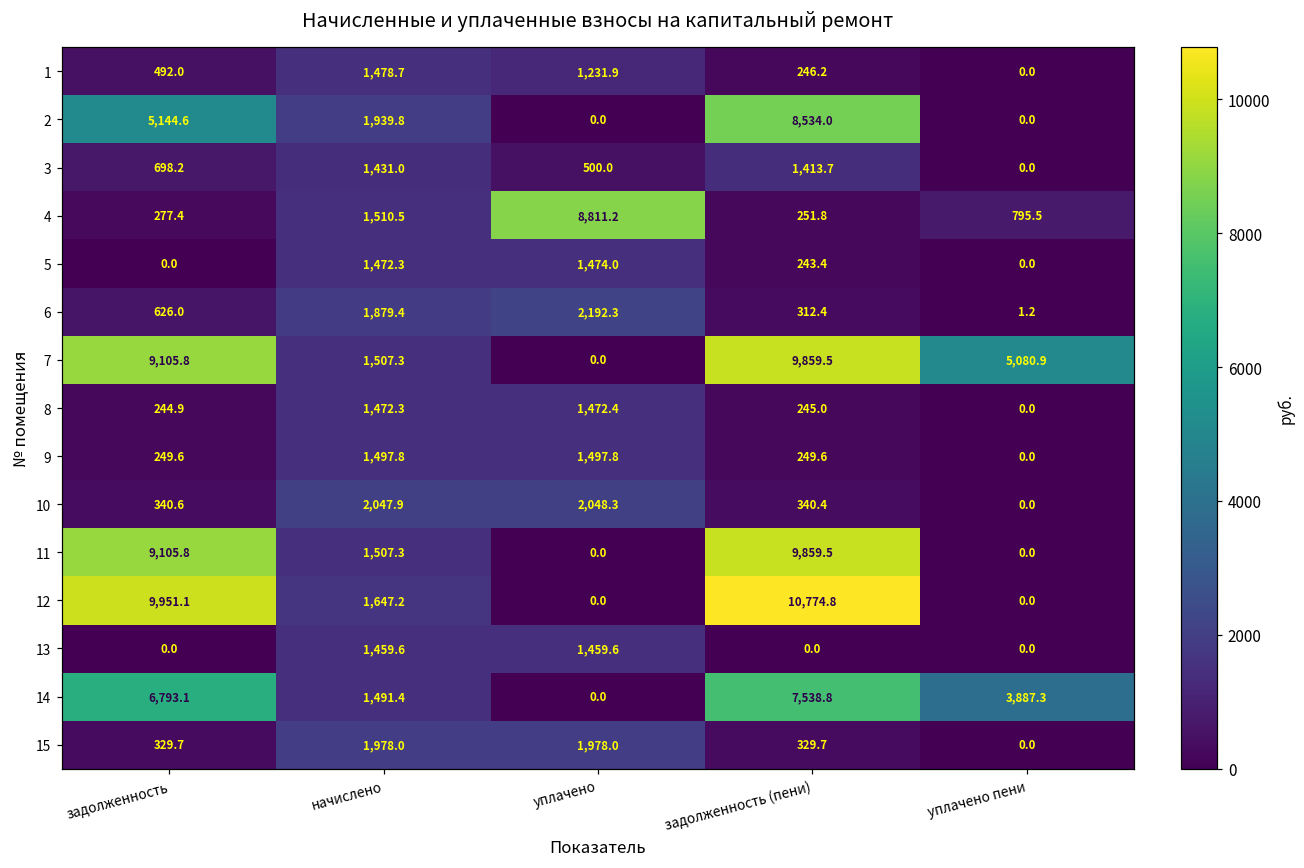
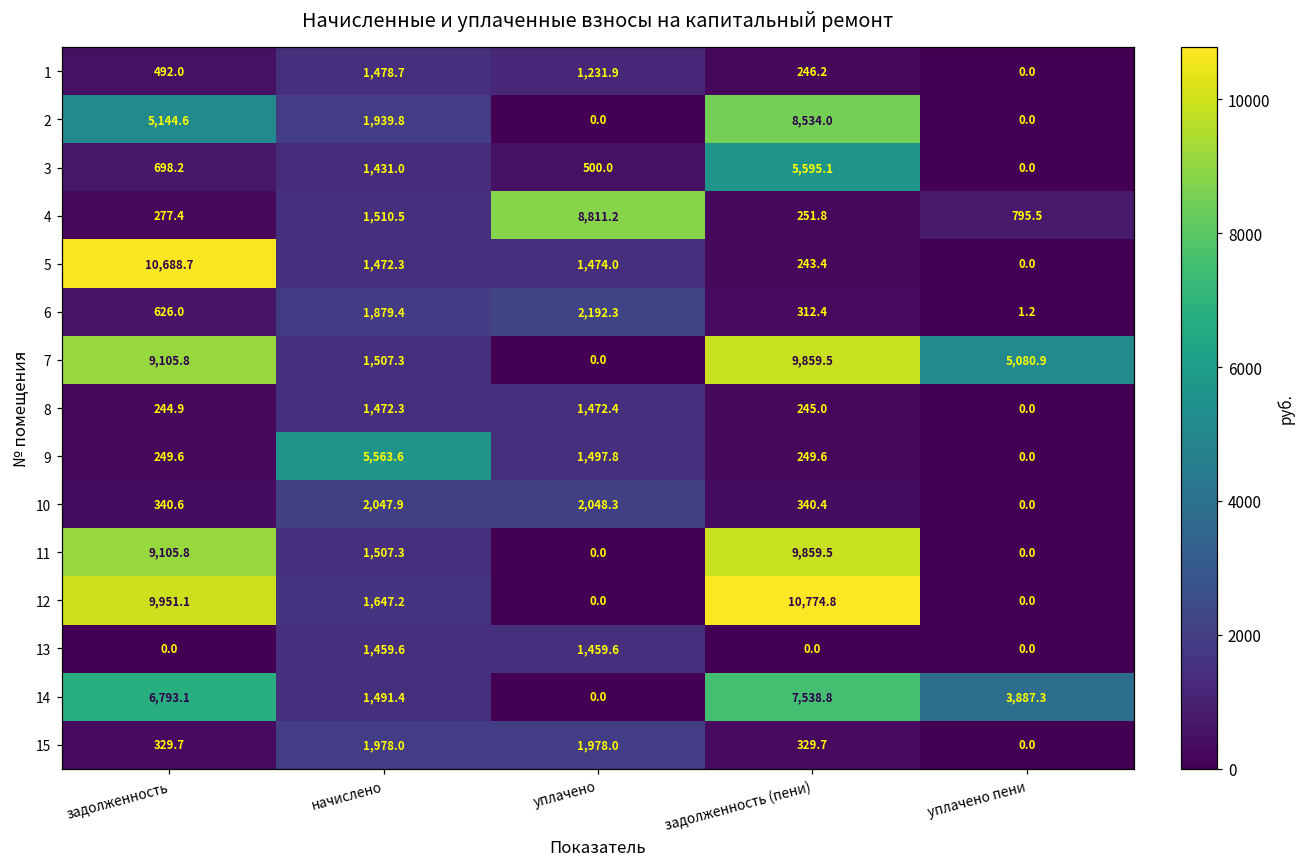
  {
    "1": {
      "задолженность": "492.0",
      "начислено": "1,478.7",
      "уплачено": "1,231.9",
      "задолженность (пени)": "246.2",
      "уплачено пени": "0.0"
    },
    "2": {
      "задолженность": "5,144.6",
      "начислено": "1,939.8",
      "уплачено": "0.0",
      "задолженность (пени)": "8,534.0",
      "уплачено пени": "0.0"
    },
    "3": {
      "задолженность": "698.2",
      "начислено": "1,431.0",
      "уплачено": "500.0",
-     "задолженность (пени)": "1,413.7",
+     "задолженность (пени)": "5,595.1",
      "уплачено пени": "0.0"
    },
    "4": {
      "задолженность": "277.4",
      "начислено": "1,510.5",
      "уплачено": "8,811.2",
      "задолженность (пени)": "251.8",
      "уплачено пени": "795.5"
    },
    "5": {
-     "задолженность": "0.0",
+     "задолженность": "10,688.7",
      "начислено": "1,472.3",
      "уплачено": "1,474.0",
      "задолженность (пени)": "243.4",
      "уплачено пени": "0.0"
    },
    "6": {
      "задолженность": "626.0",
      "начислено": "1,879.4",
      "уплачено": "2,192.3",
      "задолженность (пени)": "312.4",
      "уплачено пени": "1.2"
    },
    "7": {
      "задолженность": "9,105.8",
      "начислено": "1,507.3",
      "уплачено": "0.0",
      "задолженность (пени)": "9,859.5",
      "уплачено пени": "5,080.9"
    },
    "8": {
      "задолженность": "244.9",
      "начислено": "1,472.3",
      "уплачено": "1,472.4",
      "задолженность (пени)": "245.0",
      "уплачено пени": "0.0"
    },
    "9": {
      "задолженность": "249.6",
-     "начислено": "1,497.8",
+     "начислено": "5,563.6",
      "уплачено": "1,497.8",
      "задолженность (пени)": "249.6",
      "уплачено пени": "0.0"
    },
    "10": {
      "задолженность": "340.6",
      "начислено": "2,047.9",
      "уплачено": "2,048.3",
      "задолженность (пени)": "340.4",
      "уплачено пени": "0.0"
    },
    "11": {
      "задолженность": "9,105.8",
      "начислено": "1,507.3",
      "уплачено": "0.0",
      "задолженность (пени)": "9,859.5",
      "уплачено пени": "0.0"
    },
    "12": {
      "задолженность": "9,951.1",
      "начислено": "1,647.2",
      "уплачено": "0.0",
      "задолженность (пени)": "10,774.8",
      "уплачено пени": "0.0"
    },
    "13": {
      "задолженность": "0.0",
      "начислено": "1,459.6",
      "уплачено": "1,459.6",
      "задолженность (пени)": "0.0",
      "уплачено пени": "0.0"
    },
    "14": {
      "задолженность": "6,793.1",
      "начислено": "1,491.4",
      "уплачено": "0.0",
      "задолженность (пени)": "7,538.8",
      "уплачено пени": "3,887.3"
    },
    "15": {
      "задолженность": "329.7",
      "начислено": "1,978.0",
      "уплачено": "1,978.0",
      "задолженность (пени)": "329.7",
      "уплачено пени": "0.0"
    }
  }
